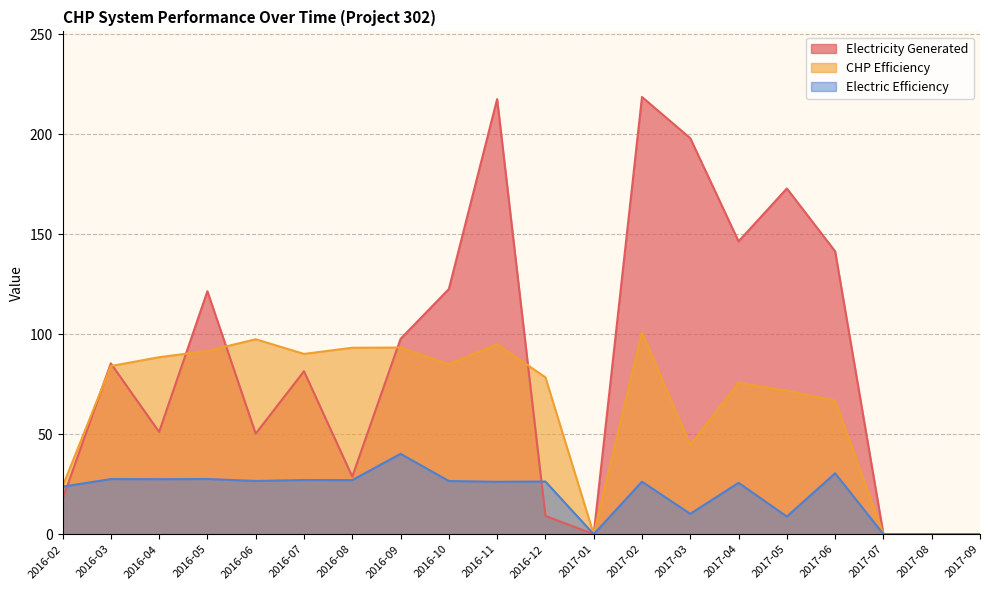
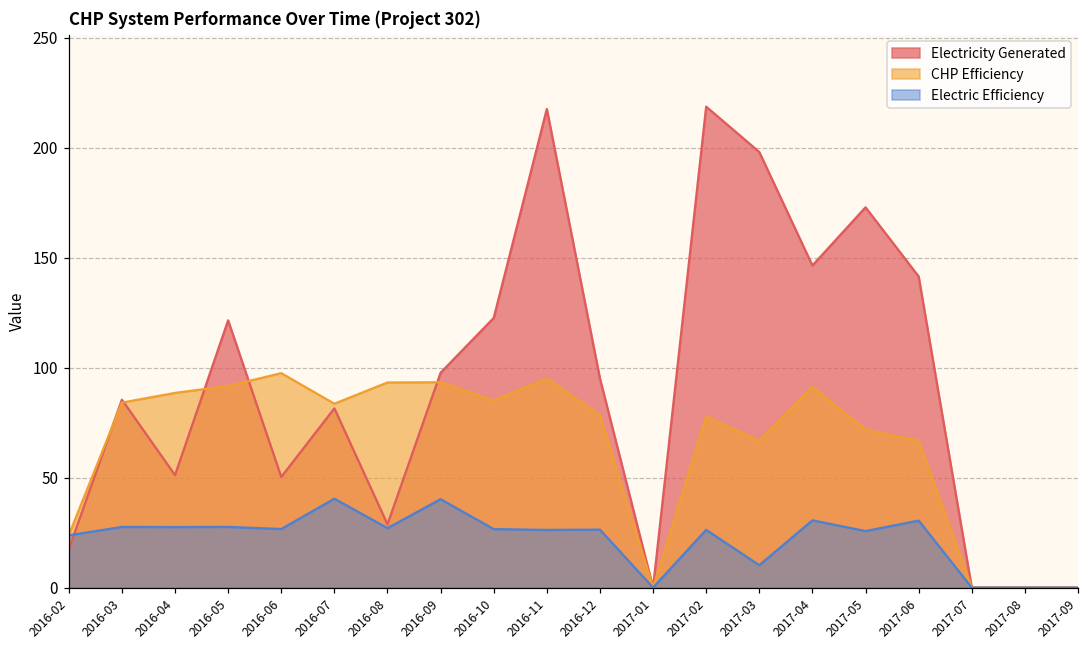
  {
    "Electricity Generated": {
      "2016-02": 17,
      "2016-03": 85,
      "2016-04": 51,
      "2016-05": 121,
      "2016-06": 50,
      "2016-07": 81,
      "2016-08": 29,
      "2016-09": 98,
      "2016-10": 123,
      "2016-11": 218,
-     "2016-12": 9,
+     "2016-12": 95,
      "2017-02": 219,
      "2017-03": 198,
      "2017-04": 146,
      "2017-05": 173,
      "2017-06": 141
    },
    "CHP Efficiency": {
      "2016-03": 84,
      "2016-04": 88,
      "2016-05": 92,
      "2016-06": 97,
-     "2016-07": 90,
+     "2016-07": 84,
      "2016-08": 93,
      "2016-09": 93,
      "2016-10": 85,
      "2016-11": 95,
      "2016-12": 78,
-     "2017-02": 101,
-     "2017-03": 45,
-     "2017-04": 76,
+     "2017-02": 78,
+     "2017-03": 67,
+     "2017-04": 91,
      "2017-05": 72,
      "2017-06": 67
    },
    "Electric Efficiency": {
      "2016-03": 28,
      "2016-04": 28,
      "2016-05": 28,
      "2016-06": 27,
-     "2016-07": 27,
+     "2016-07": 40,
      "2016-08": 27,
      "2016-09": 40,
      "2016-10": 27,
      "2016-11": 26,
      "2016-12": 26,
      "2017-02": 26,
      "2017-03": 10,
-     "2017-04": 26,
-     "2017-05": 9,
+     "2017-04": 31,
+     "2017-05": 26,
      "2017-06": 30
    }
  }
